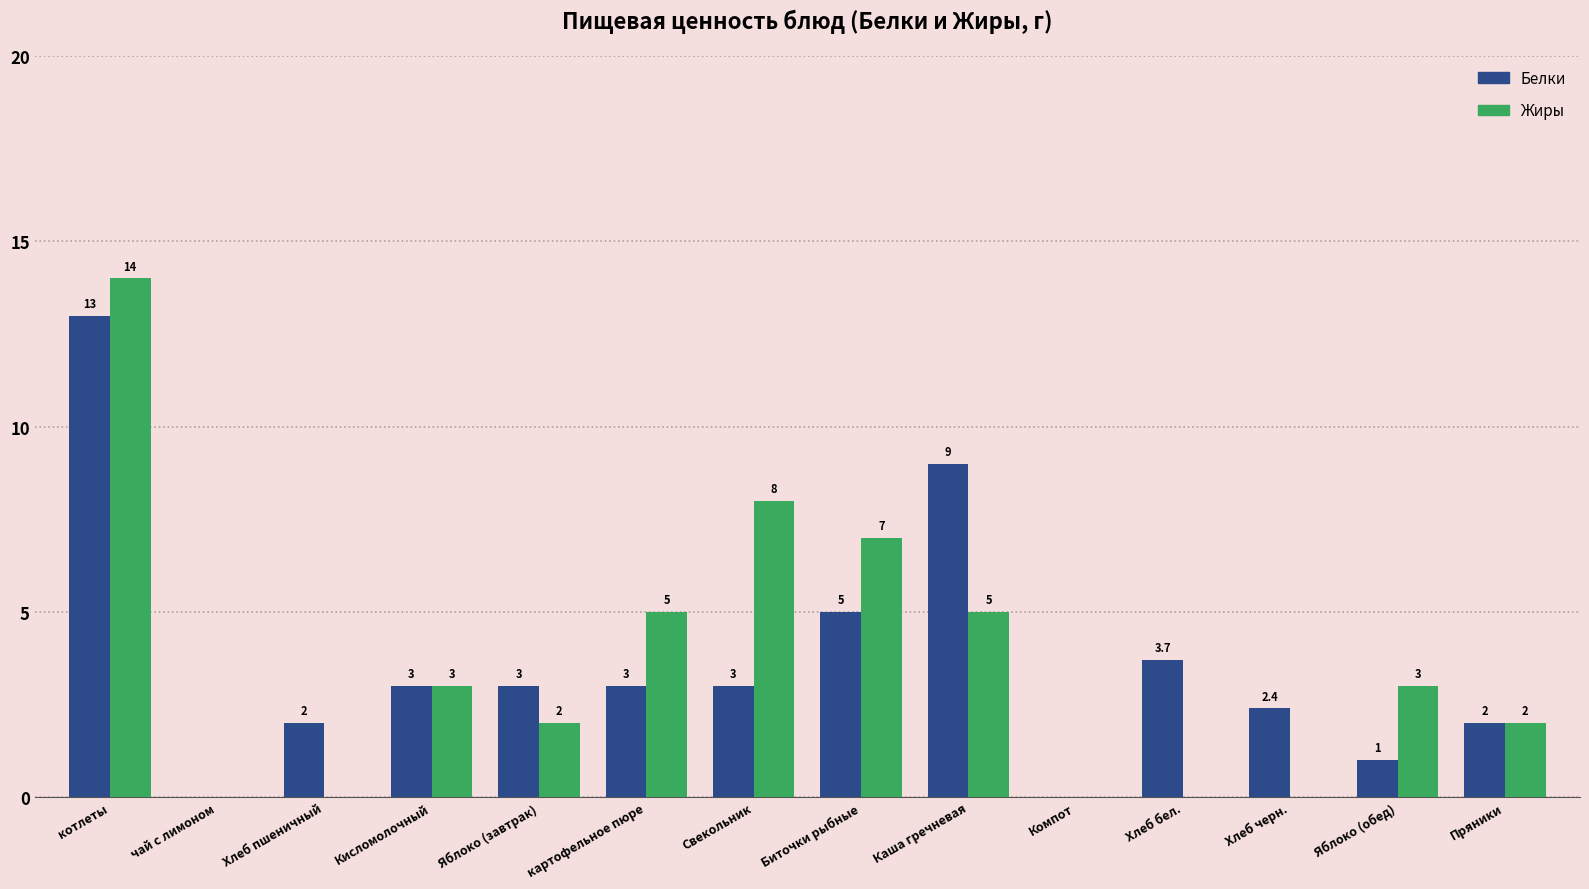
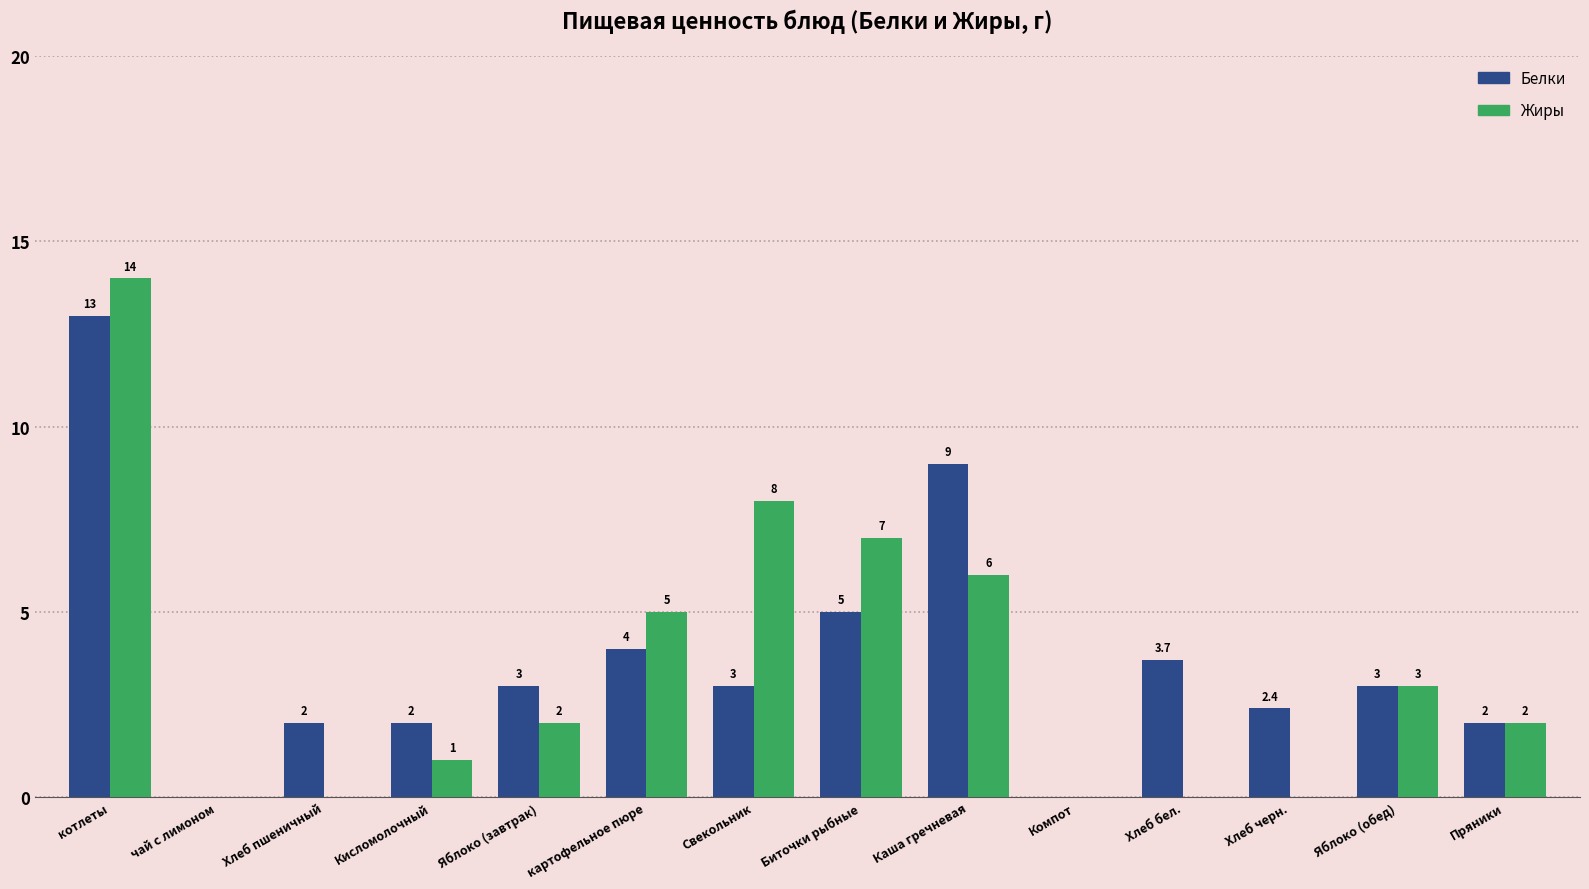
  {
    "Белки": {
      "котлеты": 13,
      "Хлеб пшеничный": 2,
-     "Кисломолочный": 3,
+     "Кисломолочный": 2,
      "Яблоко (завтрак)": 3,
-     "картофельное пюре": 3,
+     "картофельное пюре": 4,
      "Свекольник": 3,
      "Биточки рыбные": 5,
      "Каша гречневая": 9,
      "Хлеб бел.": 3.7,
      "Хлеб черн.": 2.4,
-     "Яблоко (обед)": 1,
+     "Яблоко (обед)": 3,
      "Пряники": 2
    },
    "Жиры": {
      "котлеты": 14,
-     "Кисломолочный": 3,
+     "Кисломолочный": 1,
      "Яблоко (завтрак)": 2,
      "картофельное пюре": 5,
      "Свекольник": 8,
      "Биточки рыбные": 7,
-     "Каша гречневая": 5,
+     "Каша гречневая": 6,
      "Яблоко (обед)": 3,
      "Пряники": 2
    }
  }
